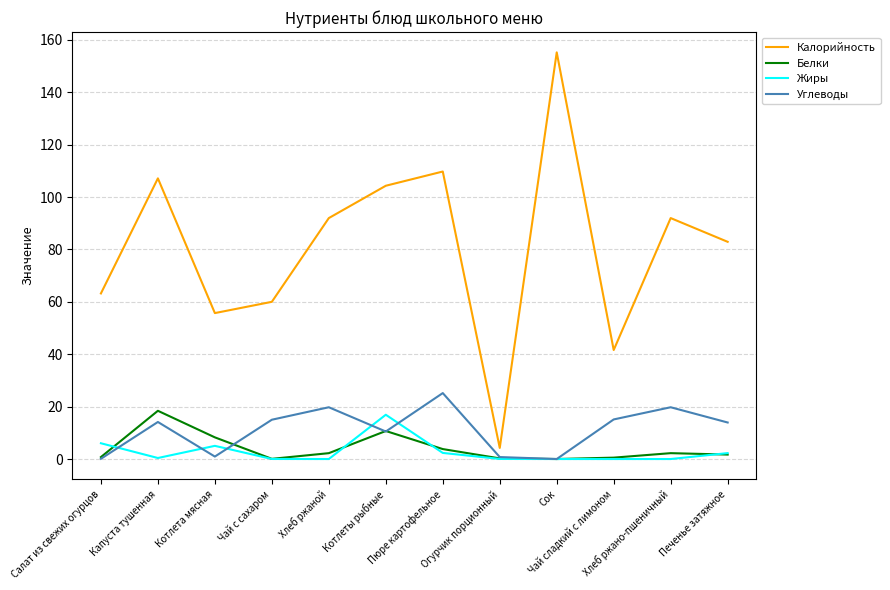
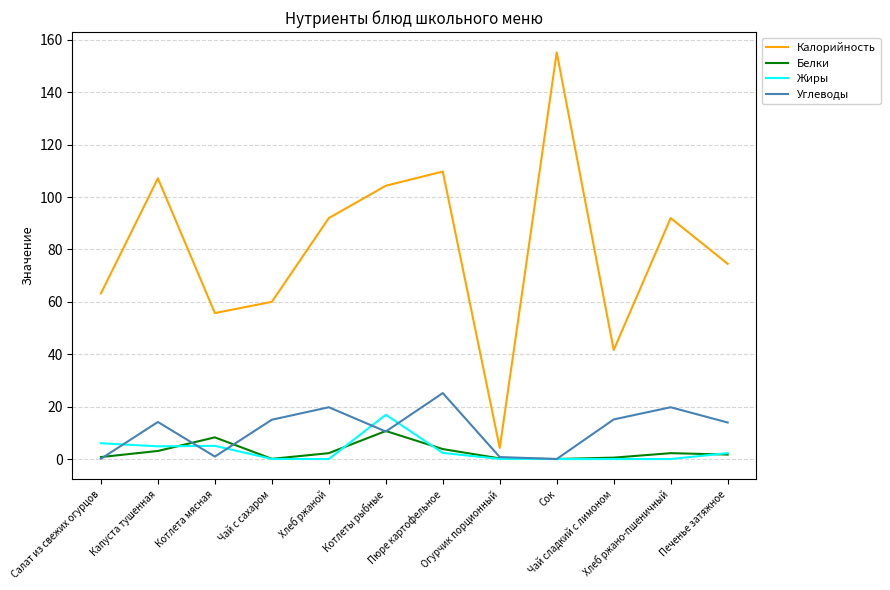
  {
    "Калорийность": {
      "Салат из свежих огурцов": 63,
      "Капуста тушенная": 107,
      "Котлета мясная": 56,
      "Чай с сахаром": 60,
      "Хлеб ржаной": 92,
      "Котлеты рыбные": 104,
      "Пюре картофельное": 110,
      "Огурчик порционный": 4,
      "Сок": 155,
      "Чай сладкий с лимоном": 42,
      "Хлеб ржано-пшеничный": 92,
-     "Печенье затяжное": 83
+     "Печенье затяжное": 75
    },
    "Белки": {
-     "Капуста тушенная": 18,
+     "Капуста тушенная": 3,
      "Котлета мясная": 8,
      "Хлеб ржаной": 2,
      "Пюре картофельное": 4,
      "Хлеб ржано-пшеничный": 2
    },
    "Жиры": {
      "Салат из свежих огурцов": 6,
-     "Капуста тушенная": 0,
+     "Капуста тушенная": 5,
      "Котлета мясная": 5,
      "Хлеб ржаной": 0,
      "Котлеты рыбные": 17,
      "Пюре картофельное": 2,
      "Хлеб ржано-пшеничный": 0
    },
    "Углеводы": {
      "Капуста тушенная": 14,
      "Котлета мясная": 1,
      "Чай с сахаром": 15,
      "Хлеб ржаной": 20,
      "Пюре картофельное": 25,
      "Чай сладкий с лимоном": 15,
      "Хлеб ржано-пшеничный": 20,
      "Печенье затяжное": 14
    }
  }
